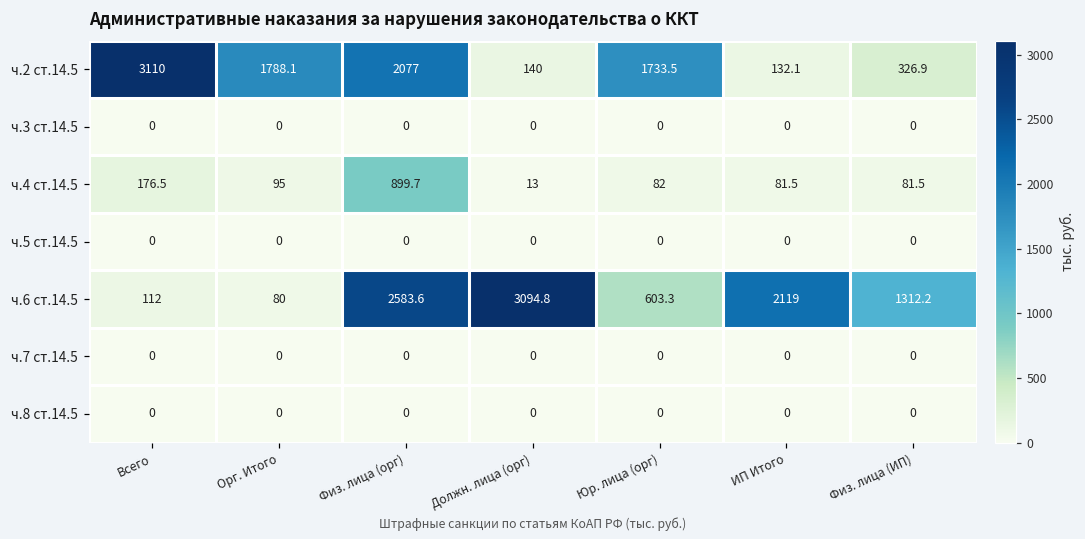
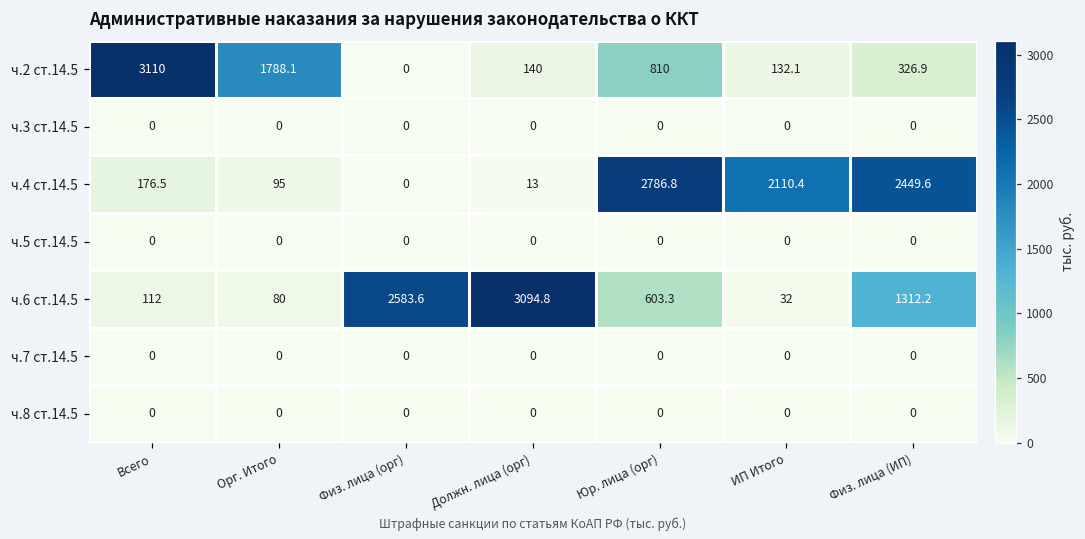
  {
    "ч.2 ст.14.5": {
      "Всего": 3110,
      "Орг. Итого": 1788.1,
-     "Физ. лица (орг)": 2077,
+     "Физ. лица (орг)": 0,
      "Должн. лица (орг)": 140,
-     "Юр. лица (орг)": 1733.5,
+     "Юр. лица (орг)": 810,
      "ИП Итого": 132.1,
      "Физ. лица (ИП)": 326.9
    },
    "ч.3 ст.14.5": {
      "Всего": 0,
      "Орг. Итого": 0,
      "Физ. лица (орг)": 0,
      "Должн. лица (орг)": 0,
      "Юр. лица (орг)": 0,
      "ИП Итого": 0,
      "Физ. лица (ИП)": 0
    },
    "ч.4 ст.14.5": {
      "Всего": 176.5,
      "Орг. Итого": 95,
-     "Физ. лица (орг)": 899.7,
+     "Физ. лица (орг)": 0,
      "Должн. лица (орг)": 13,
-     "Юр. лица (орг)": 82,
-     "ИП Итого": 81.5,
-     "Физ. лица (ИП)": 81.5
+     "Юр. лица (орг)": 2786.8,
+     "ИП Итого": 2110.4,
+     "Физ. лица (ИП)": 2449.6
    },
    "ч.5 ст.14.5": {
      "Всего": 0,
      "Орг. Итого": 0,
      "Физ. лица (орг)": 0,
      "Должн. лица (орг)": 0,
      "Юр. лица (орг)": 0,
      "ИП Итого": 0,
      "Физ. лица (ИП)": 0
    },
    "ч.6 ст.14.5": {
      "Всего": 112,
      "Орг. Итого": 80,
      "Физ. лица (орг)": 2583.6,
      "Должн. лица (орг)": 3094.8,
      "Юр. лица (орг)": 603.3,
-     "ИП Итого": 2119,
+     "ИП Итого": 32,
      "Физ. лица (ИП)": 1312.2
    },
    "ч.7 ст.14.5": {
      "Всего": 0,
      "Орг. Итого": 0,
      "Физ. лица (орг)": 0,
      "Должн. лица (орг)": 0,
      "Юр. лица (орг)": 0,
      "ИП Итого": 0,
      "Физ. лица (ИП)": 0
    },
    "ч.8 ст.14.5": {
      "Всего": 0,
      "Орг. Итого": 0,
      "Физ. лица (орг)": 0,
      "Должн. лица (орг)": 0,
      "Юр. лица (орг)": 0,
      "ИП Итого": 0,
      "Физ. лица (ИП)": 0
    }
  }
